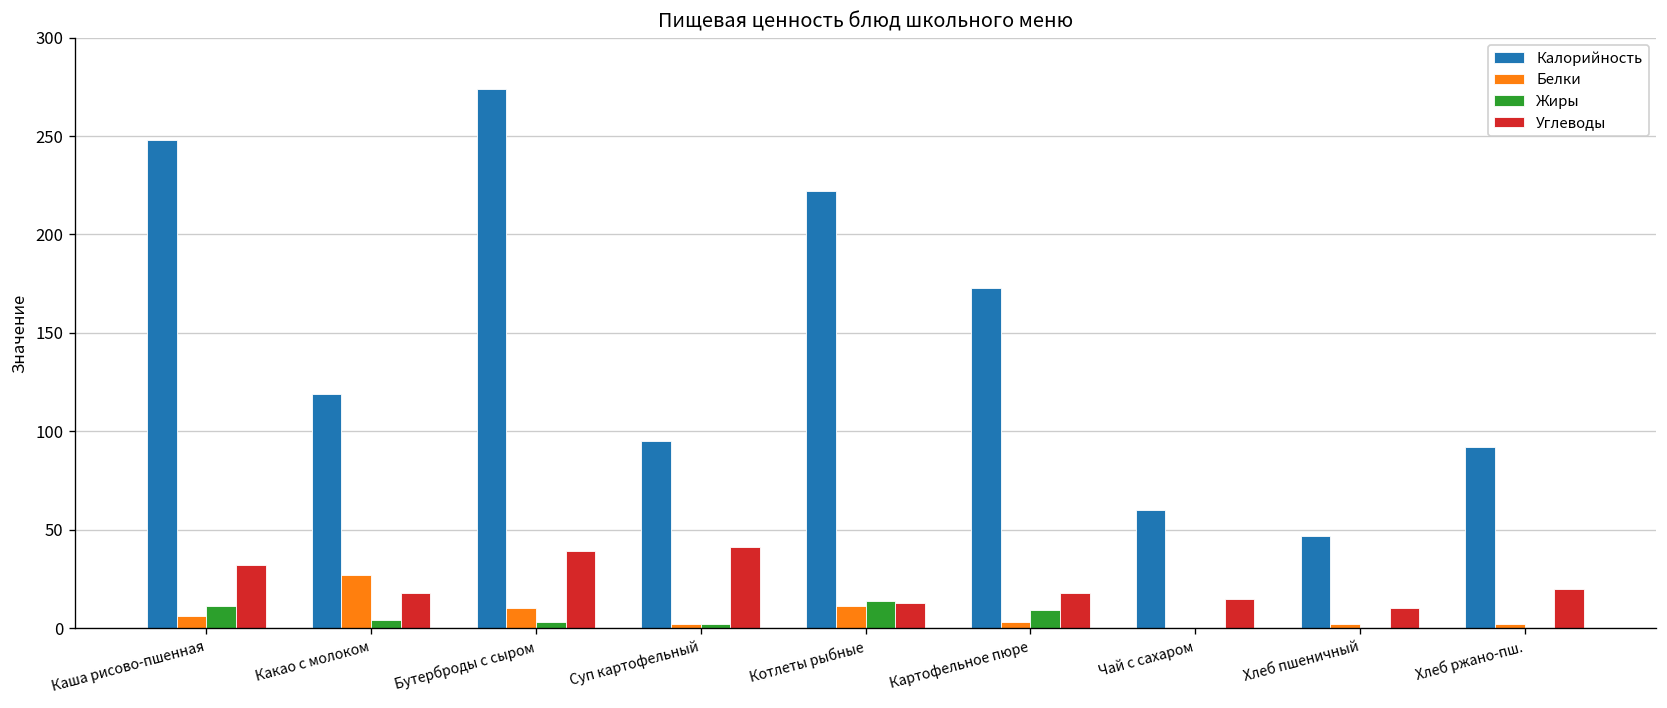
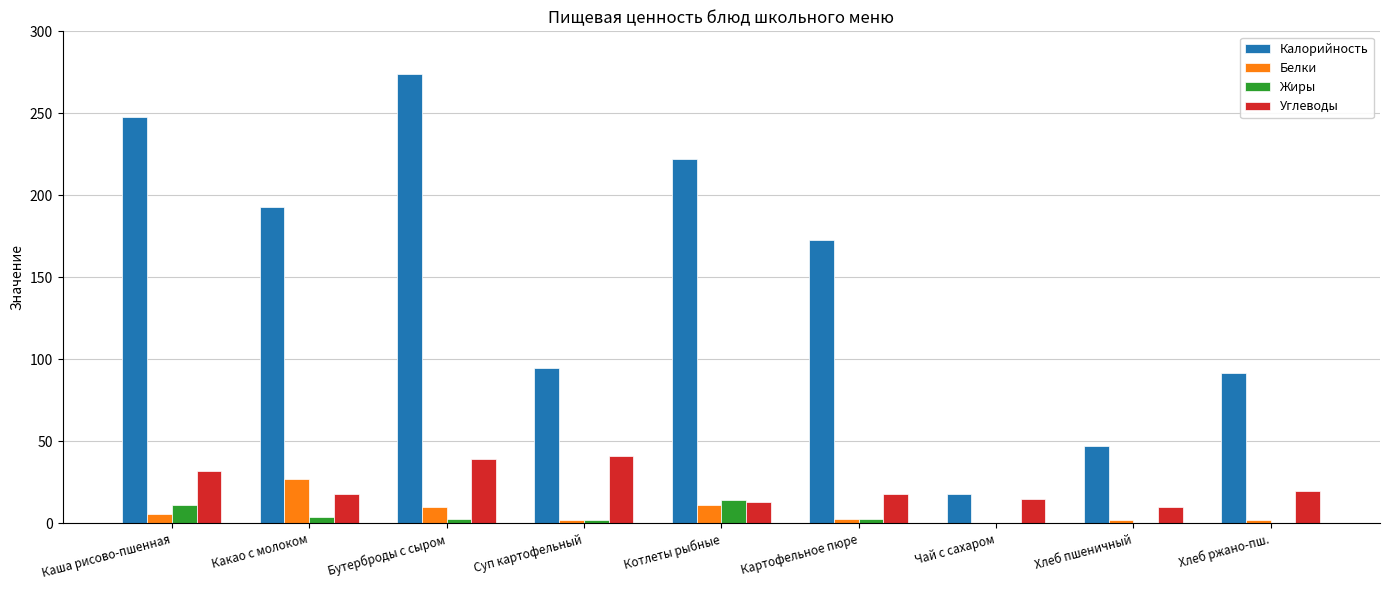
  {
    "Калорийность": {
      "Каша рисово-пшенная": 248,
-     "Какао с молоком": 119,
+     "Какао с молоком": 193,
      "Бутерброды с сыром": 274,
      "Суп картофельный": 95,
      "Котлеты рыбные": 222,
      "Картофельное пюре": 173,
-     "Чай с сахаром": 60,
+     "Чай с сахаром": 18,
      "Хлеб пшеничный": 47,
      "Хлеб ржано-пш.": 92
    },
    "Белки": {
      "Каша рисово-пшенная": 6,
      "Какао с молоком": 27,
      "Бутерброды с сыром": 10,
      "Суп картофельный": 2,
      "Котлеты рыбные": 11,
      "Картофельное пюре": 3,
      "Чай с сахаром": 0,
      "Хлеб пшеничный": 2,
      "Хлеб ржано-пш.": 2
    },
    "Жиры": {
      "Каша рисово-пшенная": 11,
      "Какао с молоком": 4,
      "Бутерброды с сыром": 3,
      "Суп картофельный": 2,
      "Котлеты рыбные": 14,
-     "Картофельное пюре": 9,
+     "Картофельное пюре": 3,
      "Чай с сахаром": 0,
      "Хлеб пшеничный": 0,
      "Хлеб ржано-пш.": 0
    },
    "Углеводы": {
      "Каша рисово-пшенная": 32,
      "Какао с молоком": 18,
      "Бутерброды с сыром": 39,
      "Суп картофельный": 41,
      "Котлеты рыбные": 13,
      "Картофельное пюре": 18,
      "Чай с сахаром": 15,
      "Хлеб пшеничный": 10,
      "Хлеб ржано-пш.": 20
    }
  }
